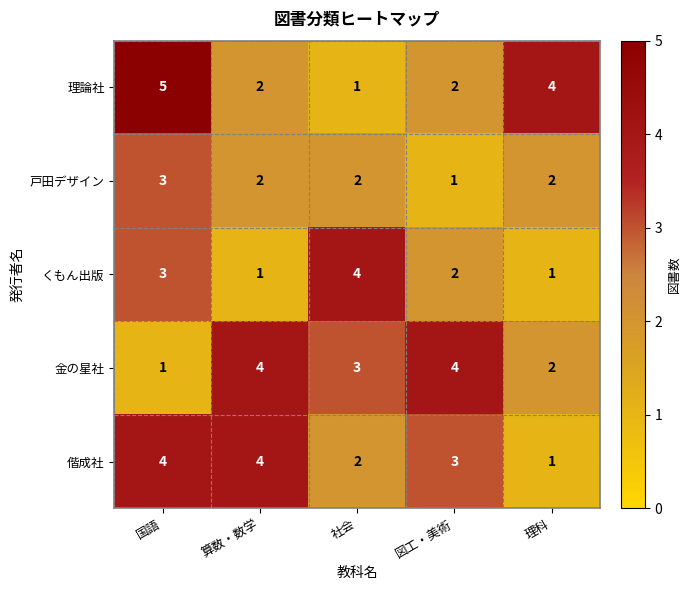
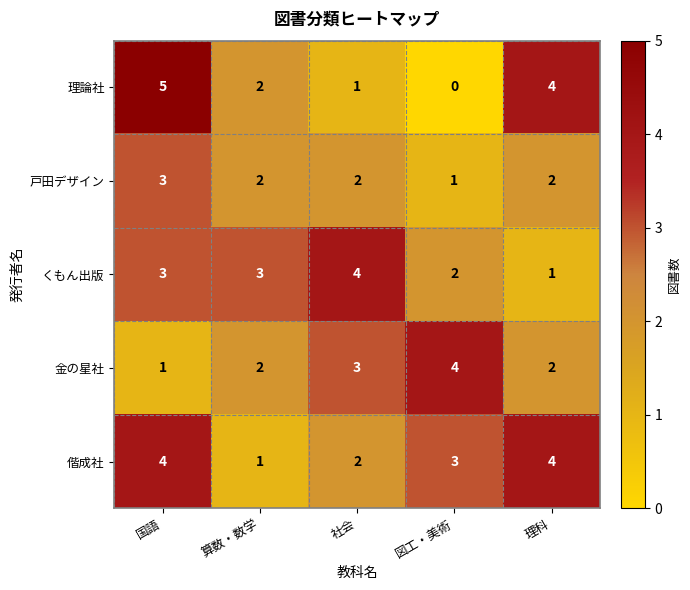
  {
    "理論社": {
      "国語": 5,
      "算数・数学": 2,
      "社会": 1,
-     "図工・美術": 2,
+     "図工・美術": 0,
      "理科": 4
    },
    "戸田デザイン": {
      "国語": 3,
      "算数・数学": 2,
      "社会": 2,
      "図工・美術": 1,
      "理科": 2
    },
    "くもん出版": {
      "国語": 3,
-     "算数・数学": 1,
+     "算数・数学": 3,
      "社会": 4,
      "図工・美術": 2,
      "理科": 1
    },
    "金の星社": {
      "国語": 1,
-     "算数・数学": 4,
+     "算数・数学": 2,
      "社会": 3,
      "図工・美術": 4,
      "理科": 2
    },
    "偕成社": {
      "国語": 4,
-     "算数・数学": 4,
+     "算数・数学": 1,
      "社会": 2,
      "図工・美術": 3,
-     "理科": 1
+     "理科": 4
    }
  }
